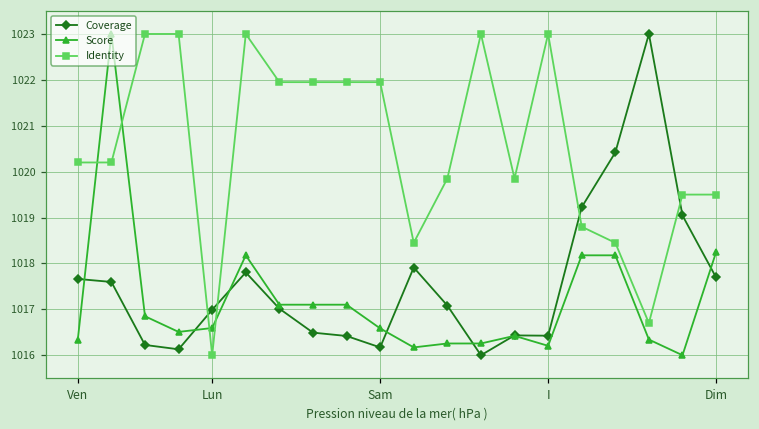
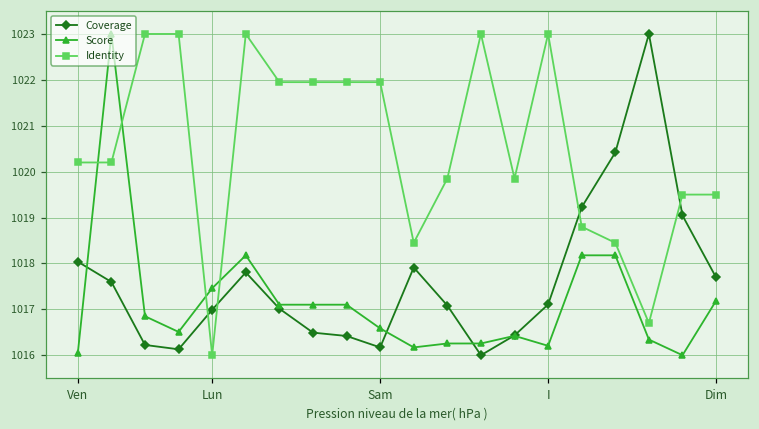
  {
    "Coverage": {
-     "Ven": 1017.7,
+     "Ven": 1018.0,
      "Lun": 1017.0,
      "Sam": 1016.2,
-     "I": 1016.4,
+     "I": 1017.1,
      "Dim": 1017.7
    },
    "Score": {
-     "Ven": 1016.3,
-     "Lun": 1016.6,
+     "Ven": 1016.0,
+     "Lun": 1017.5,
      "Sam": 1016.6,
      "I": 1016.2,
-     "Dim": 1018.2
+     "Dim": 1017.2
    },
    "Identity": {
      "Ven": 1020.2,
      "Lun": 1016.0,
      "Sam": 1021.9,
      "I": 1023.0,
      "Dim": 1019.5
    }
  }
